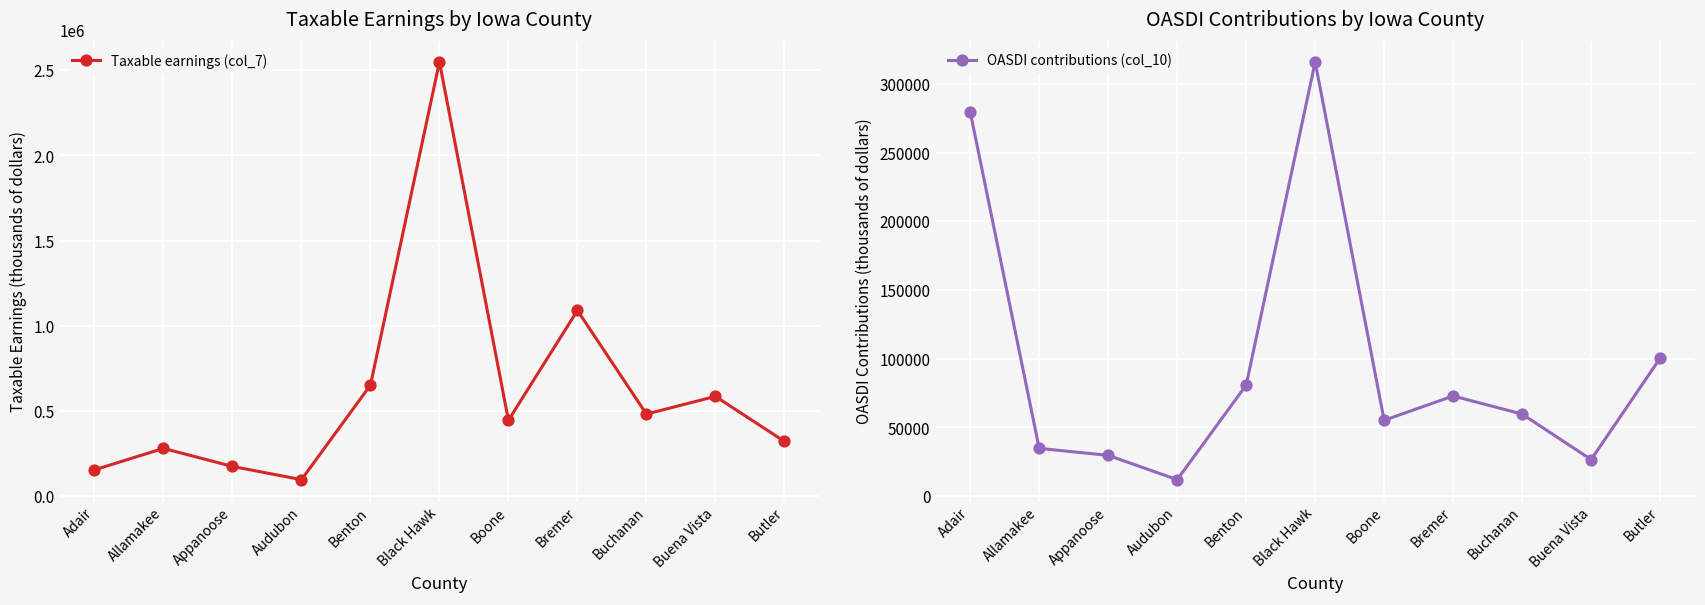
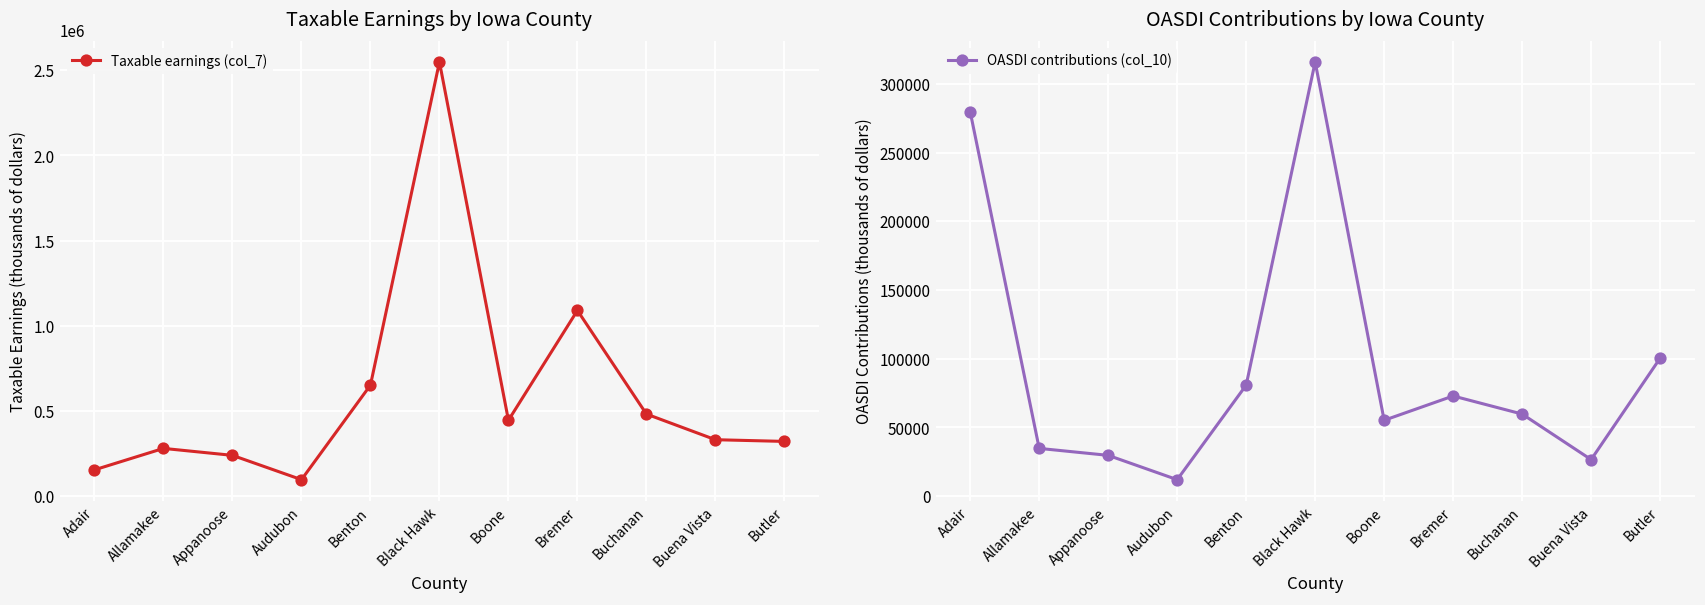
  {
    "Taxable Earnings by Iowa County": {
      "Adair": 150000,
      "Allamakee": 280000,
-     "Appanoose": 170000,
+     "Appanoose": 240000,
      "Audubon": 100000,
      "Benton": 650000,
      "Black Hawk": 2550000,
      "Boone": 450000,
      "Bremer": 1090000,
      "Buchanan": 480000,
-     "Buena Vista": 590000,
+     "Buena Vista": 330000,
      "Butler": 320000
    },
    "OASDI Contributions by Iowa County": {
      "Adair": 280000,
      "Allamakee": 35000,
      "Appanoose": 30000,
      "Audubon": 12000,
      "Benton": 81000,
      "Black Hawk": 316000,
      "Boone": 55000,
      "Bremer": 73000,
      "Buchanan": 60000,
      "Buena Vista": 27000,
      "Butler": 100000
    }
  }
